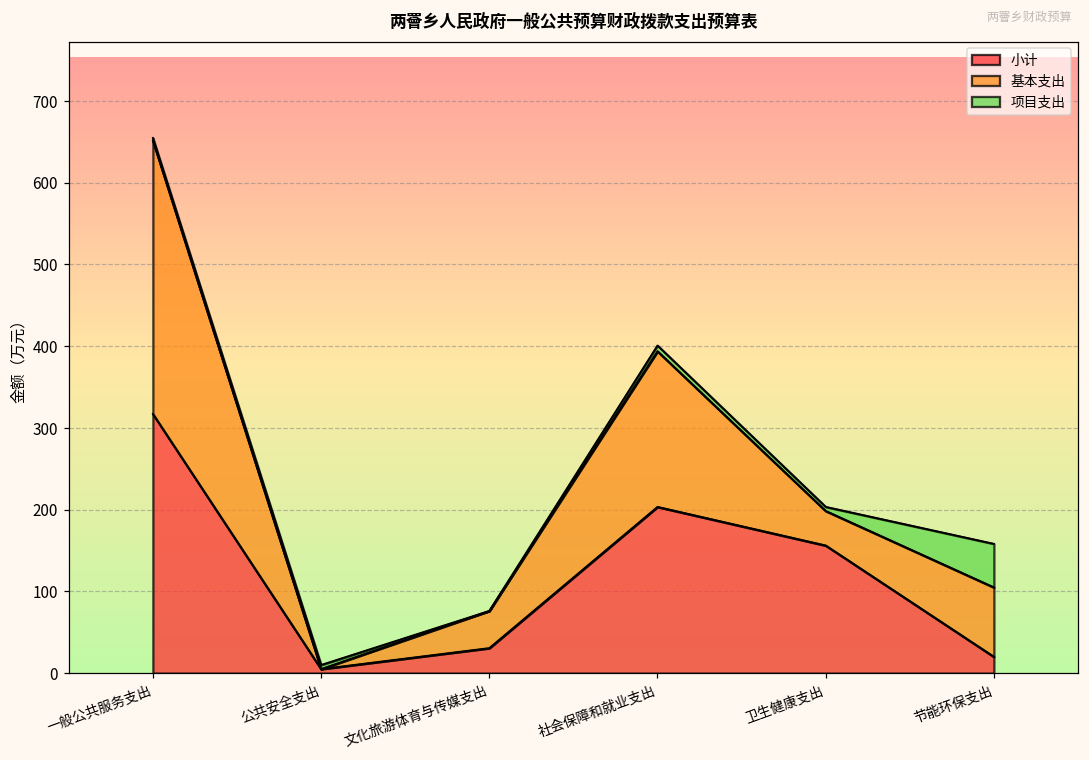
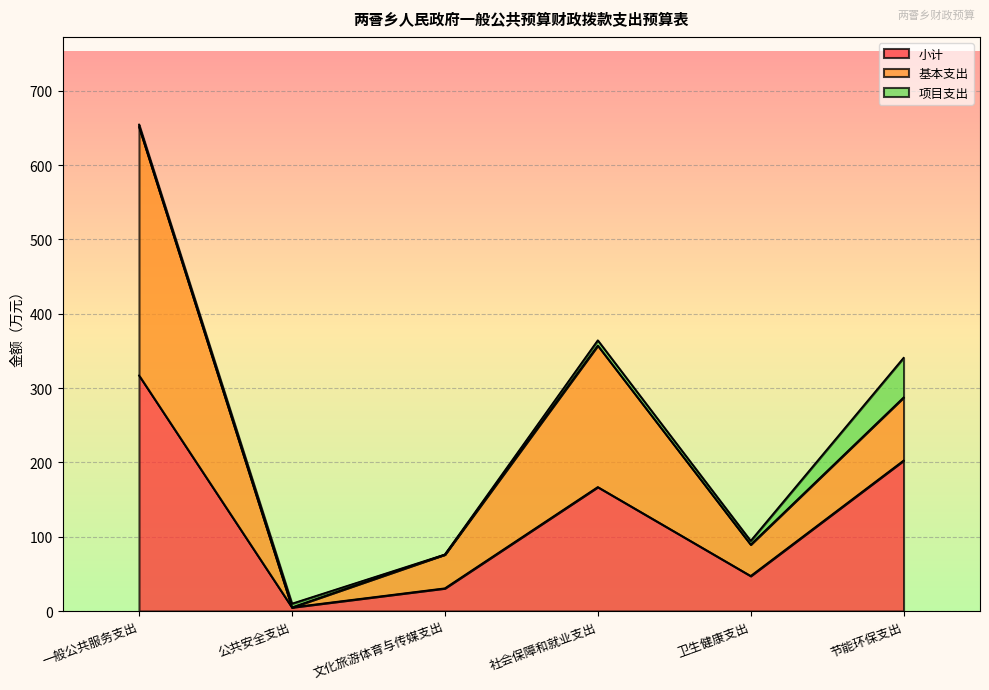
  {
    "小计": {
      "一般公共服务支出": 320,
      "文化旅游体育与传媒支出": 30,
-     "社会保障和就业支出": 200,
-     "卫生健康支出": 160,
-     "节能环保支出": 20
+     "社会保障和就业支出": 170,
+     "卫生健康支出": 50,
+     "节能环保支出": 200
    },
    "基本支出": {
      "社会保障和就业支出": 190,
      "卫生健康支出": 40,
      "节能环保支出": 80
    },
    "项目支出": {
      "公共安全支出": 10,
      "社会保障和就业支出": 10,
      "卫生健康支出": 10,
      "节能环保支出": 50
    }
  }
